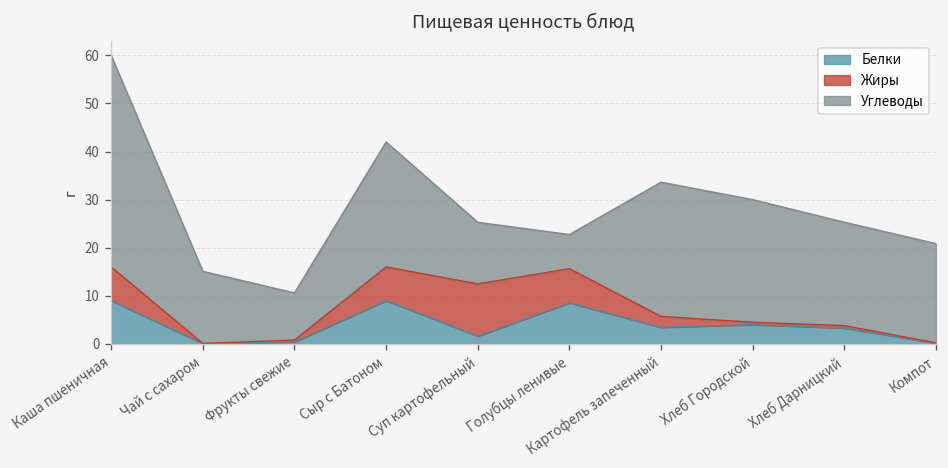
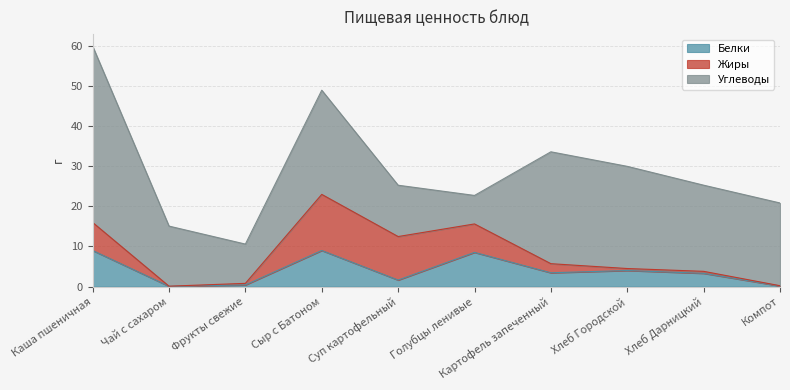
  {
    "Жиры": {
      "Каша пшеничная": 7,
-     "Сыр с Батоном": 7,
+     "Сыр с Батоном": 14,
      "Суп картофельный": 11,
      "Голубцы ленивые": 7,
      "Картофель запеченный": 2
    }
  }
